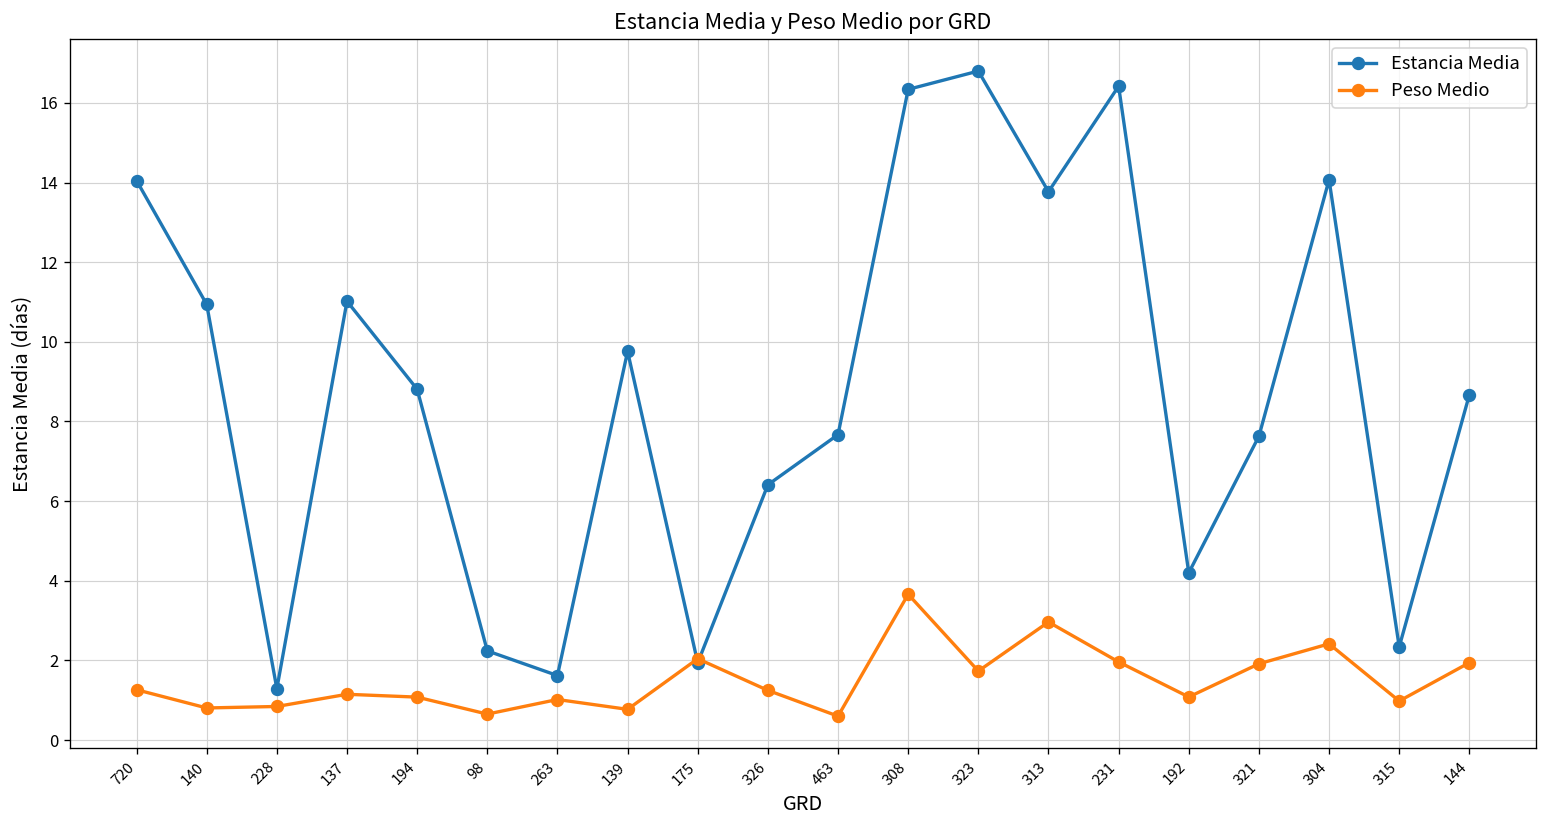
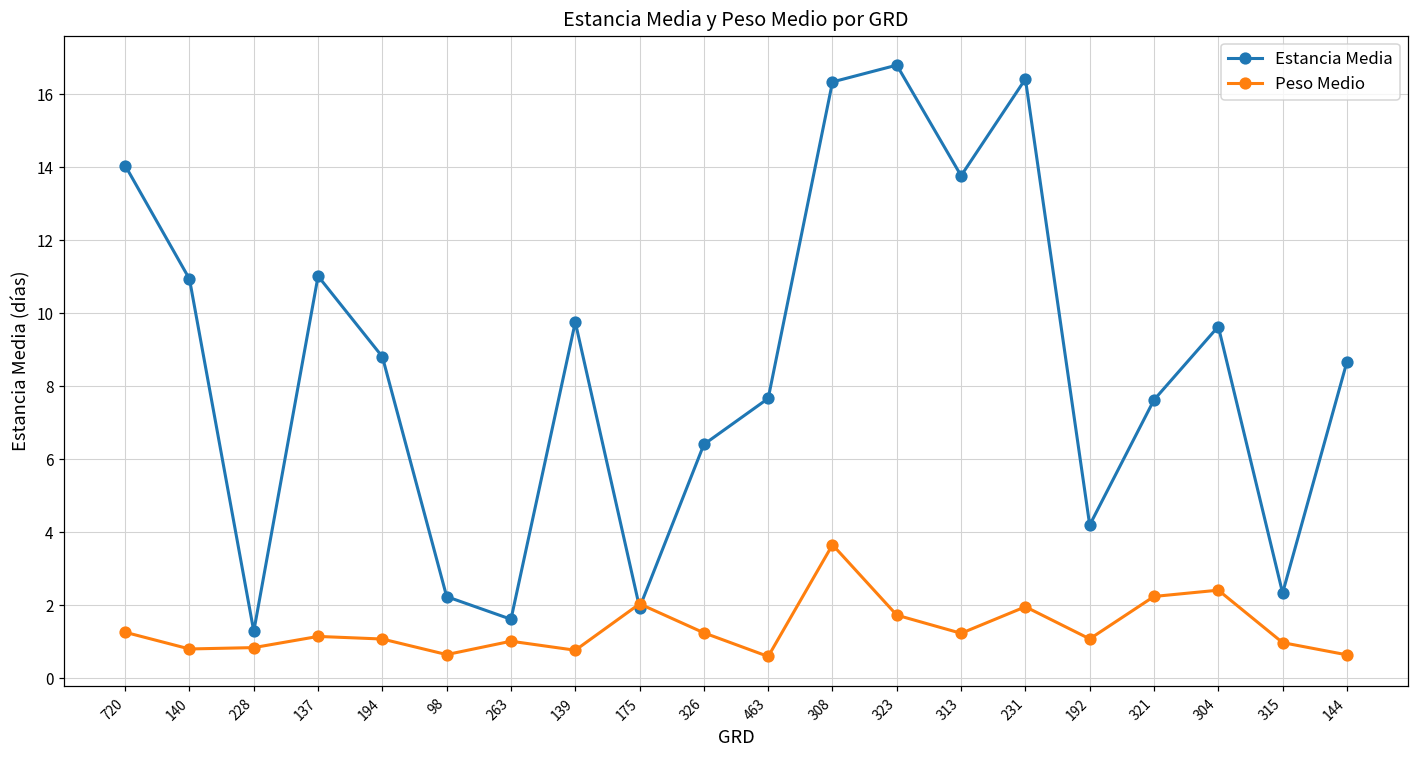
  {
    "Estancia Media": {
      "720": 14.1,
      "140": 10.9,
      "228": 1.3,
      "137": 11.0,
      "194": 8.8,
      "98": 2.2,
      "263": 1.6,
      "139": 9.8,
      "175": 1.9,
      "326": 6.4,
      "463": 7.7,
      "308": 16.3,
      "323": 16.8,
      "313": 13.8,
      "231": 16.4,
      "192": 4.2,
      "321": 7.6,
-     "304": 14.1,
+     "304": 9.6,
      "315": 2.3,
      "144": 8.7
    },
    "Peso Medio": {
      "720": 1.3,
      "140": 0.8,
      "228": 0.8,
      "137": 1.1,
      "194": 1.1,
      "98": 0.7,
      "263": 1.0,
      "139": 0.8,
      "175": 2.0,
      "326": 1.2,
      "463": 0.6,
      "308": 3.7,
      "323": 1.7,
-     "313": 3.0,
+     "313": 1.2,
      "231": 2.0,
      "192": 1.1,
-     "321": 1.9,
+     "321": 2.2,
      "304": 2.4,
      "315": 1.0,
-     "144": 1.9
+     "144": 0.6
    }
  }
